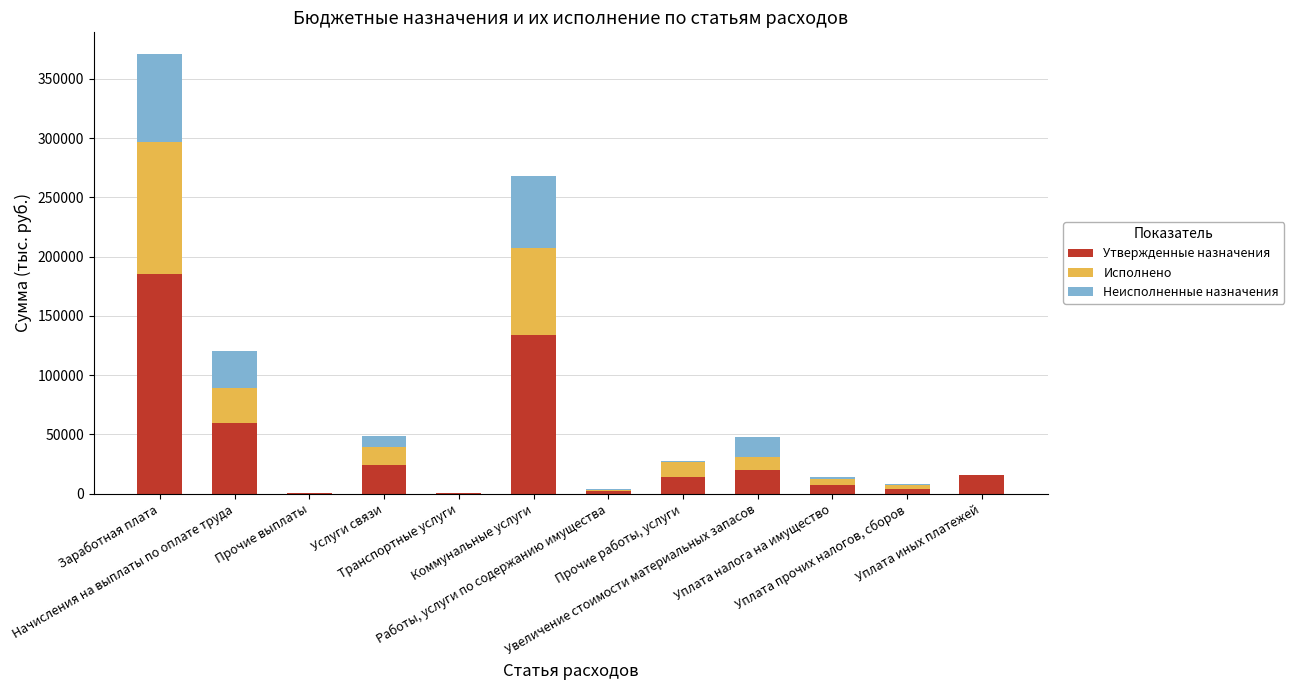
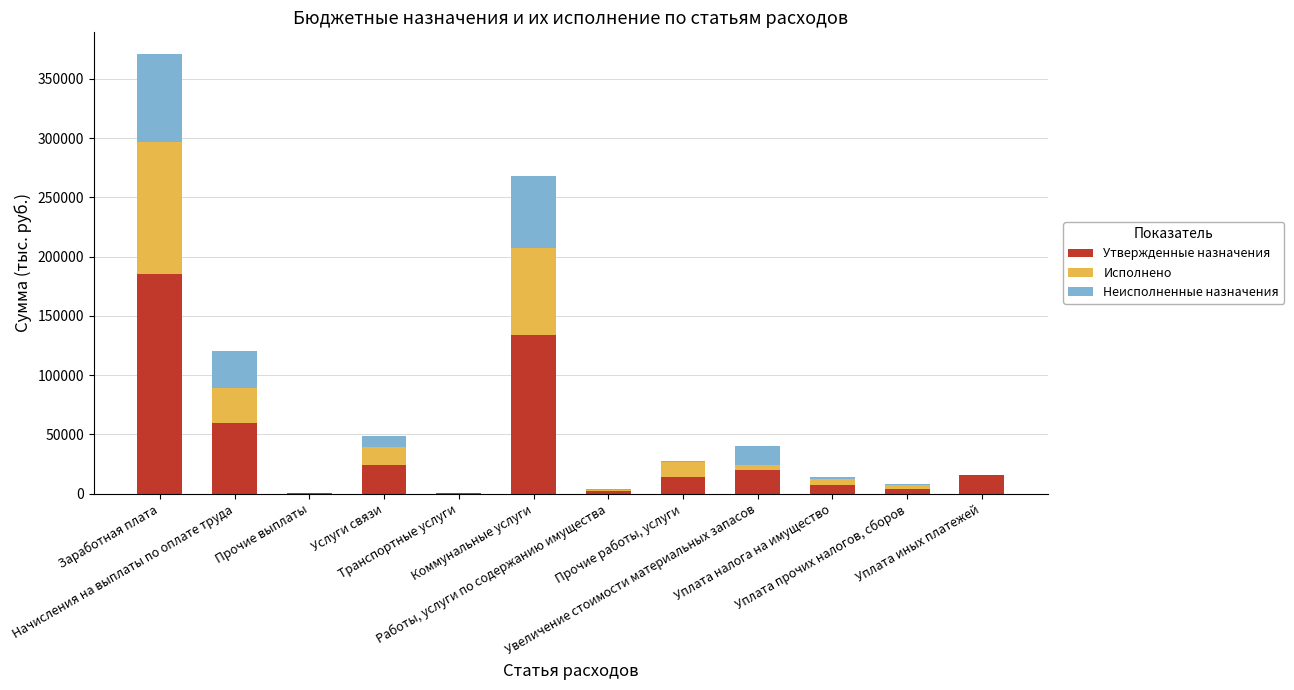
  {
    "Утвержденные назначения": {
      "Заработная плата": 185000,
      "Начисления на выплаты по оплате труда": 60000,
      "Услуги связи": 24000,
      "Коммунальные услуги": 134000,
      "Прочие работы, услуги": 14000,
      "Увеличение стоимости материальных запасов": 20000,
      "Уплата налога на имущество": 7000,
      "Уплата прочих налогов, сборов": 4000,
      "Уплата иных платежей": 15000
    },
    "Исполнено": {
      "Заработная плата": 112000,
      "Начисления на выплаты по оплате труда": 29000,
      "Услуги связи": 15000,
      "Коммунальные услуги": 73000,
      "Прочие работы, услуги": 13000,
-     "Увеличение стоимости материальных запасов": 11000,
+     "Увеличение стоимости материальных запасов": 4000,
      "Уплата налога на имущество": 5000,
      "Уплата прочих налогов, сборов": 3000
    },
    "Неисполненные назначения": {
      "Заработная плата": 74000,
      "Начисления на выплаты по оплате труда": 31000,
      "Прочие выплаты": 0,
      "Услуги связи": 9000,
      "Транспортные услуги": 0,
      "Коммунальные услуги": 61000,
      "Увеличение стоимости материальных запасов": 16000
    }
  }
